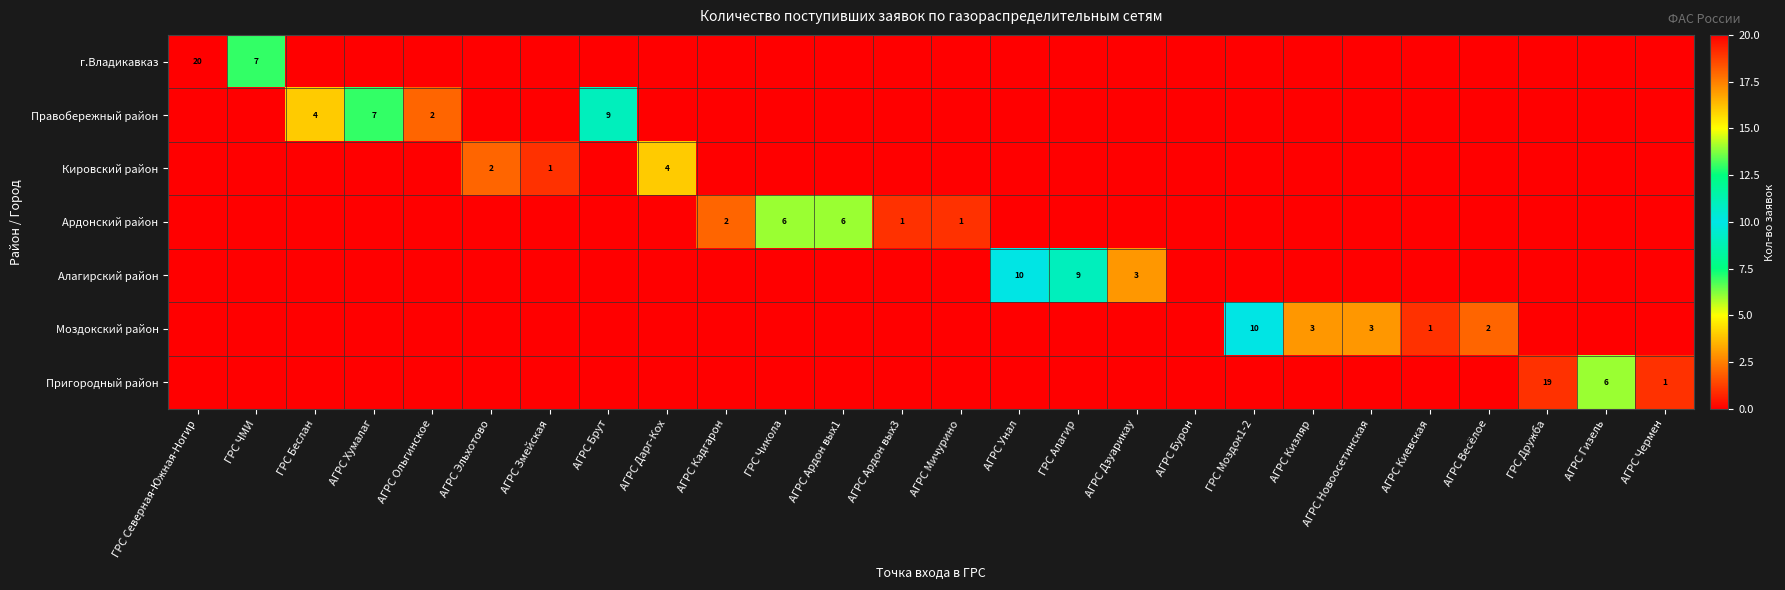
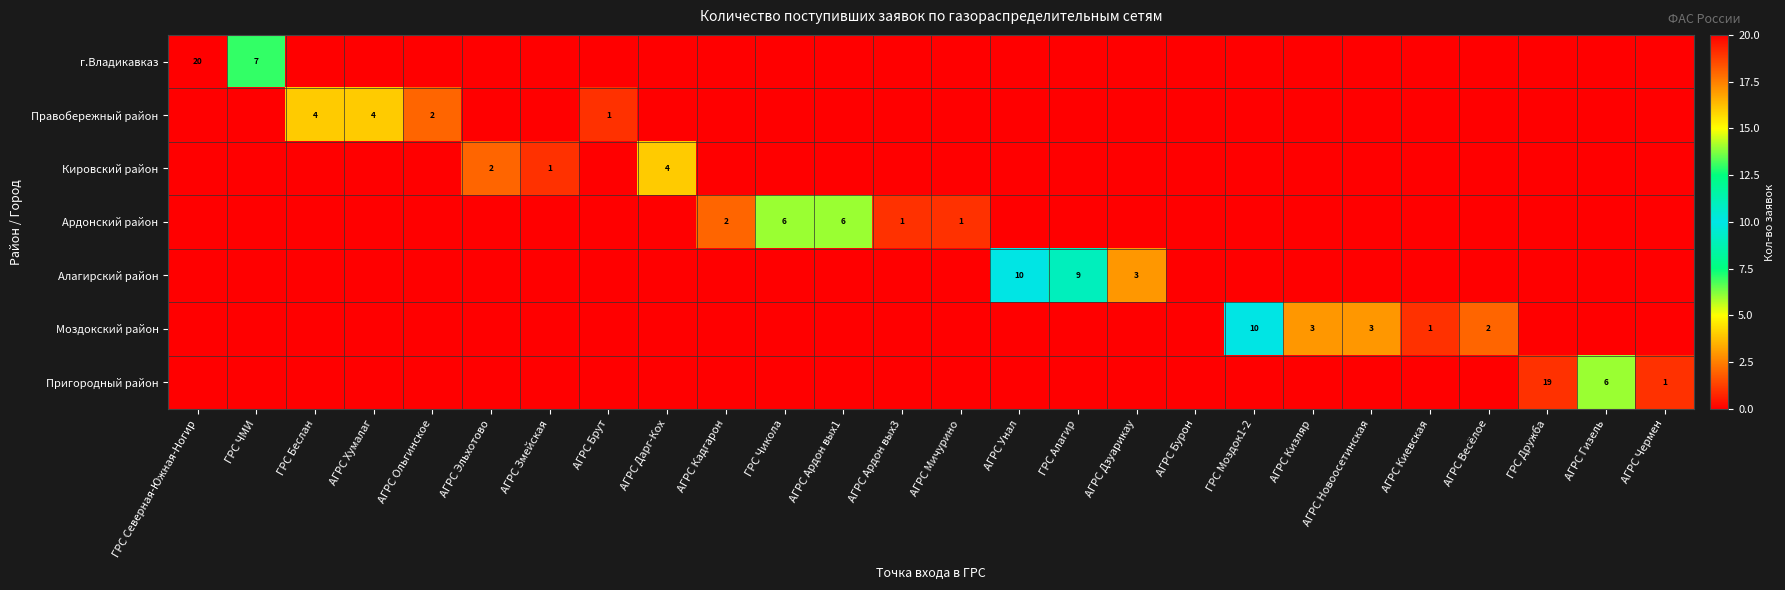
  {
    "г.Владикавказ": {
      "ГРС Северная-Южная-Ногир": 20,
      "ГРС ЧМИ": 7
    },
    "Правобережный район": {
      "ГРС Беслан": 4,
-     "АГРС Хумалаг": 7,
+     "АГРС Хумалаг": 4,
      "АГРС Ольгинское": 2,
-     "АГРС Брут": 9
+     "АГРС Брут": 1
    },
    "Кировский район": {
      "АГРС Эльхотово": 2,
      "АГРС Змейская": 1,
      "АГРС Дарг-Кох": 4
    },
    "Ардонский район": {
      "АГРС Кадгарон": 2,
      "ГРС Чикола": 6,
      "АГРС Ардон вых1": 6,
      "АГРС Ардон вых3": 1,
      "АГРС Мичурино": 1
    },
    "Алагирский район": {
      "АГРС Унал": 10,
      "ГРС Алагир": 9,
      "АГРС Дзуарикау": 3
    },
    "Моздокский район": {
      "ГРС Моздок1-2": 10,
      "АГРС Кизляр": 3,
      "АГРС Новоосетинская": 3,
      "АГРС Киевская": 1,
      "АГРС Весёлое": 2
    },
    "Пригородный район": {
      "ГРС Дружба": 19,
      "АГРС Гизель": 6,
      "АГРС Чермен": 1
    }
  }
